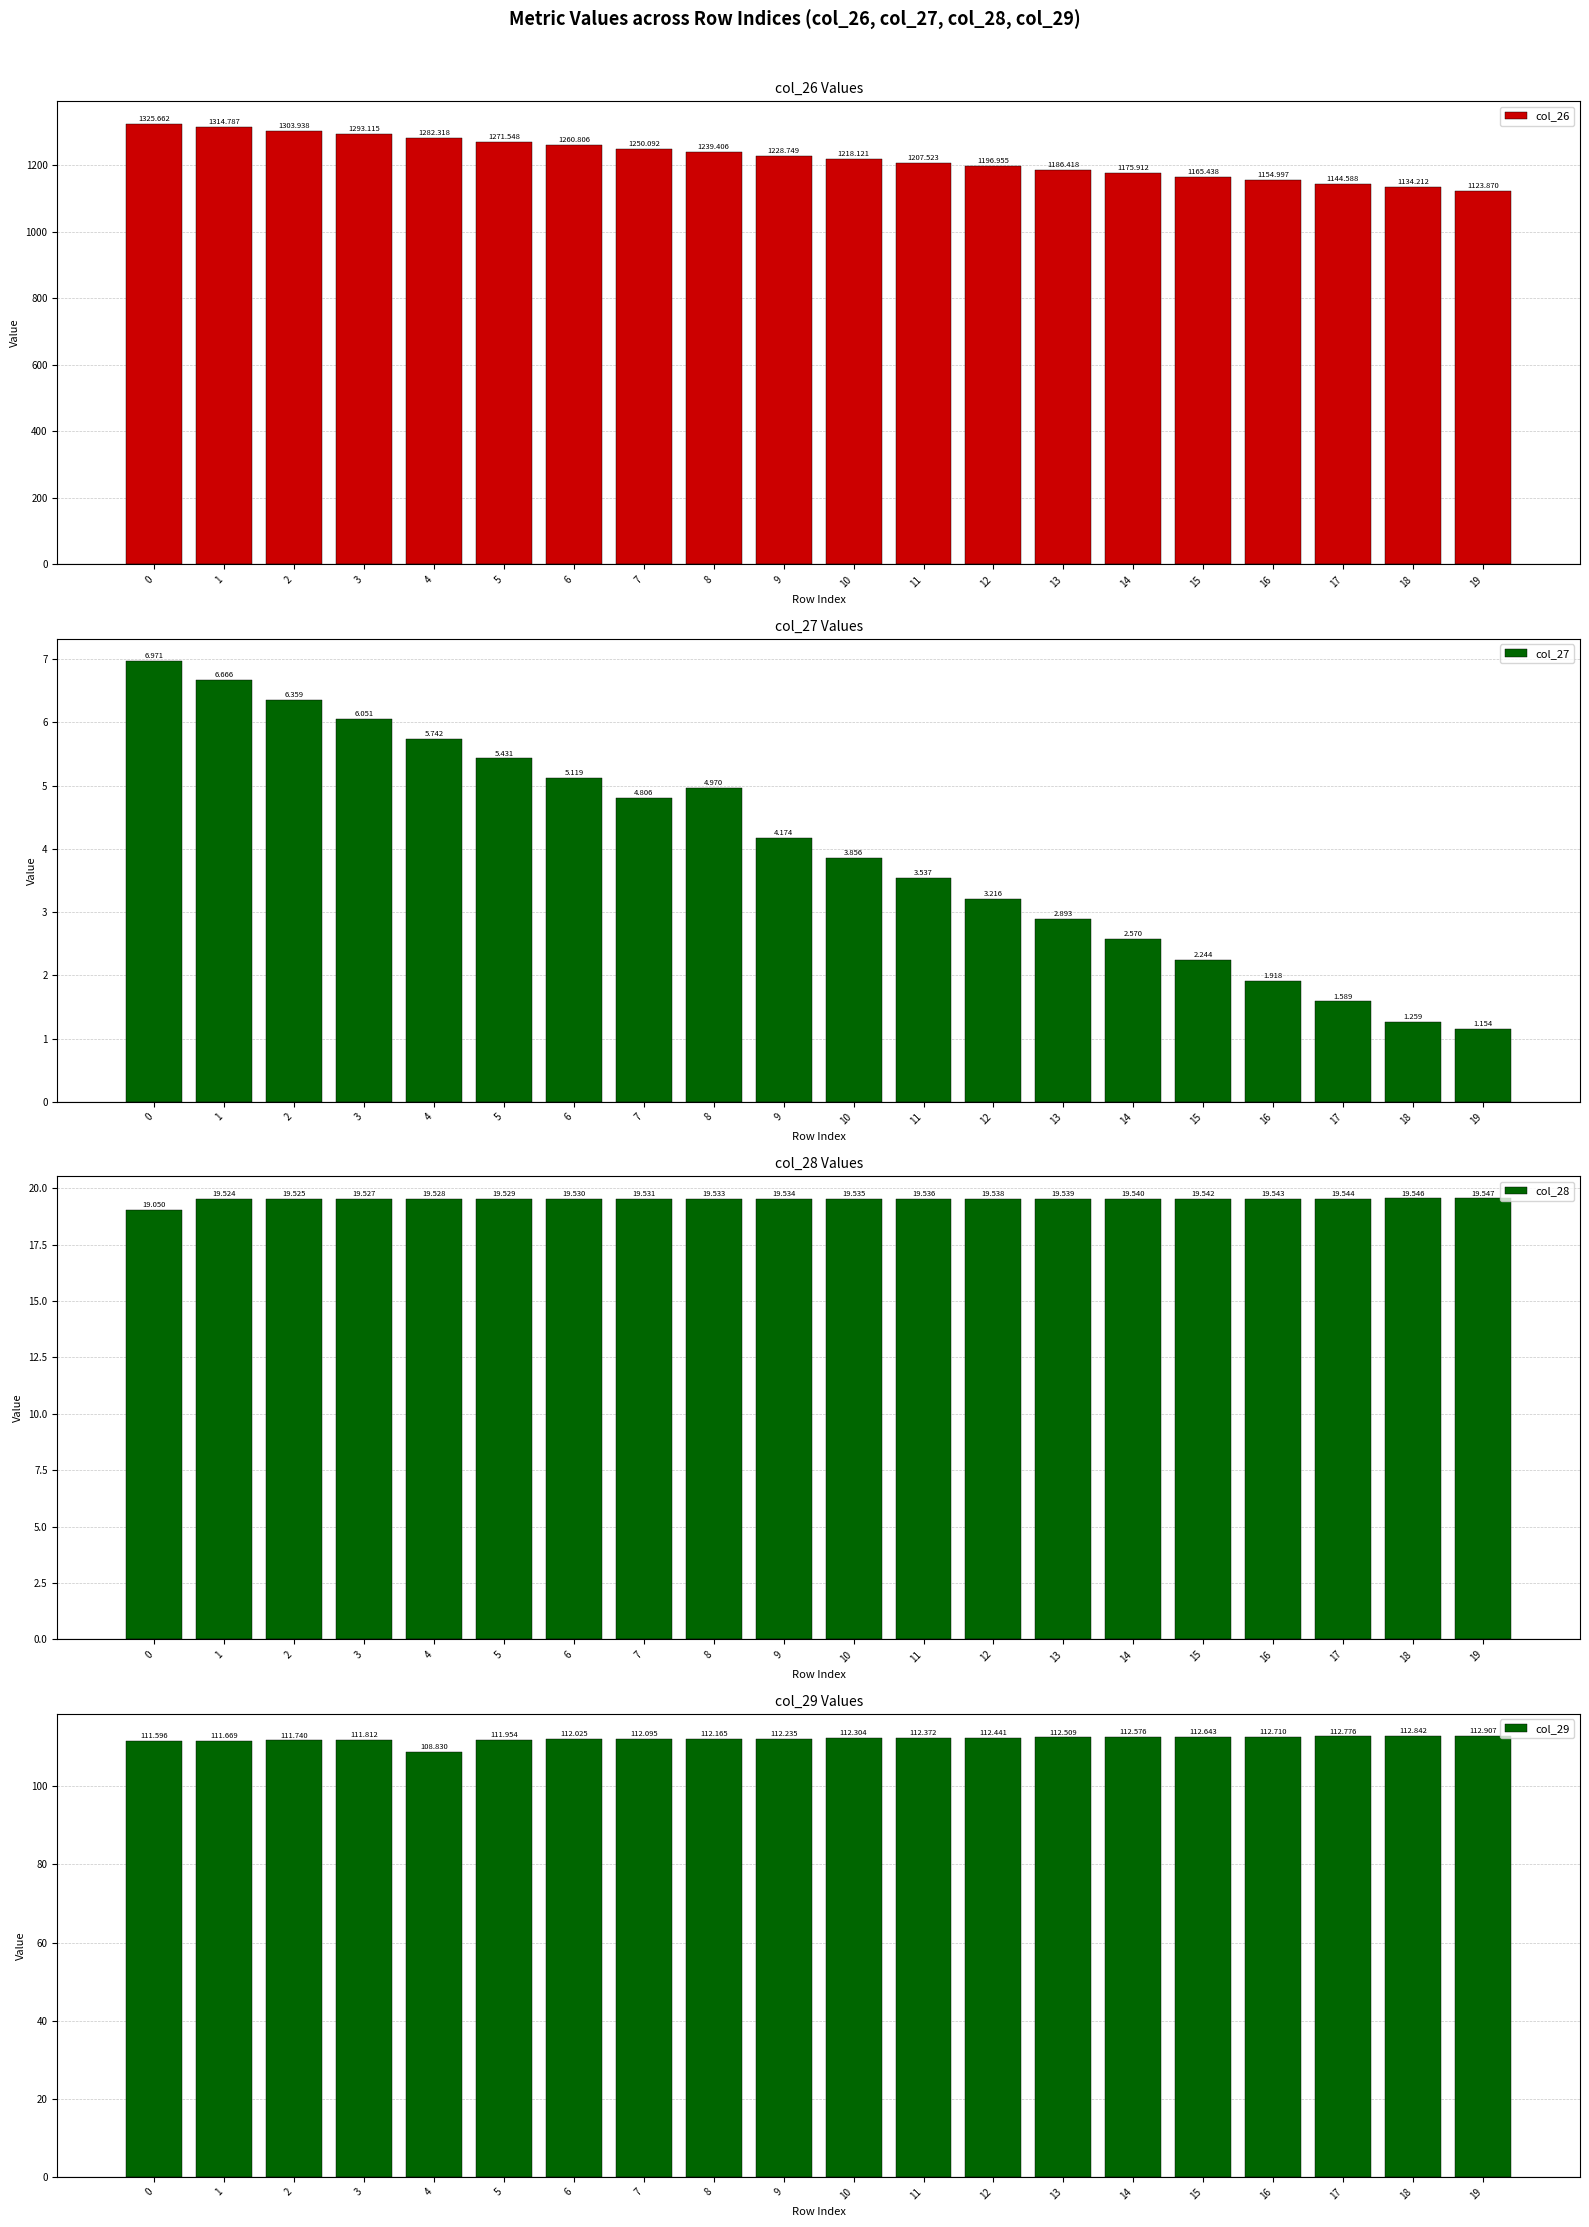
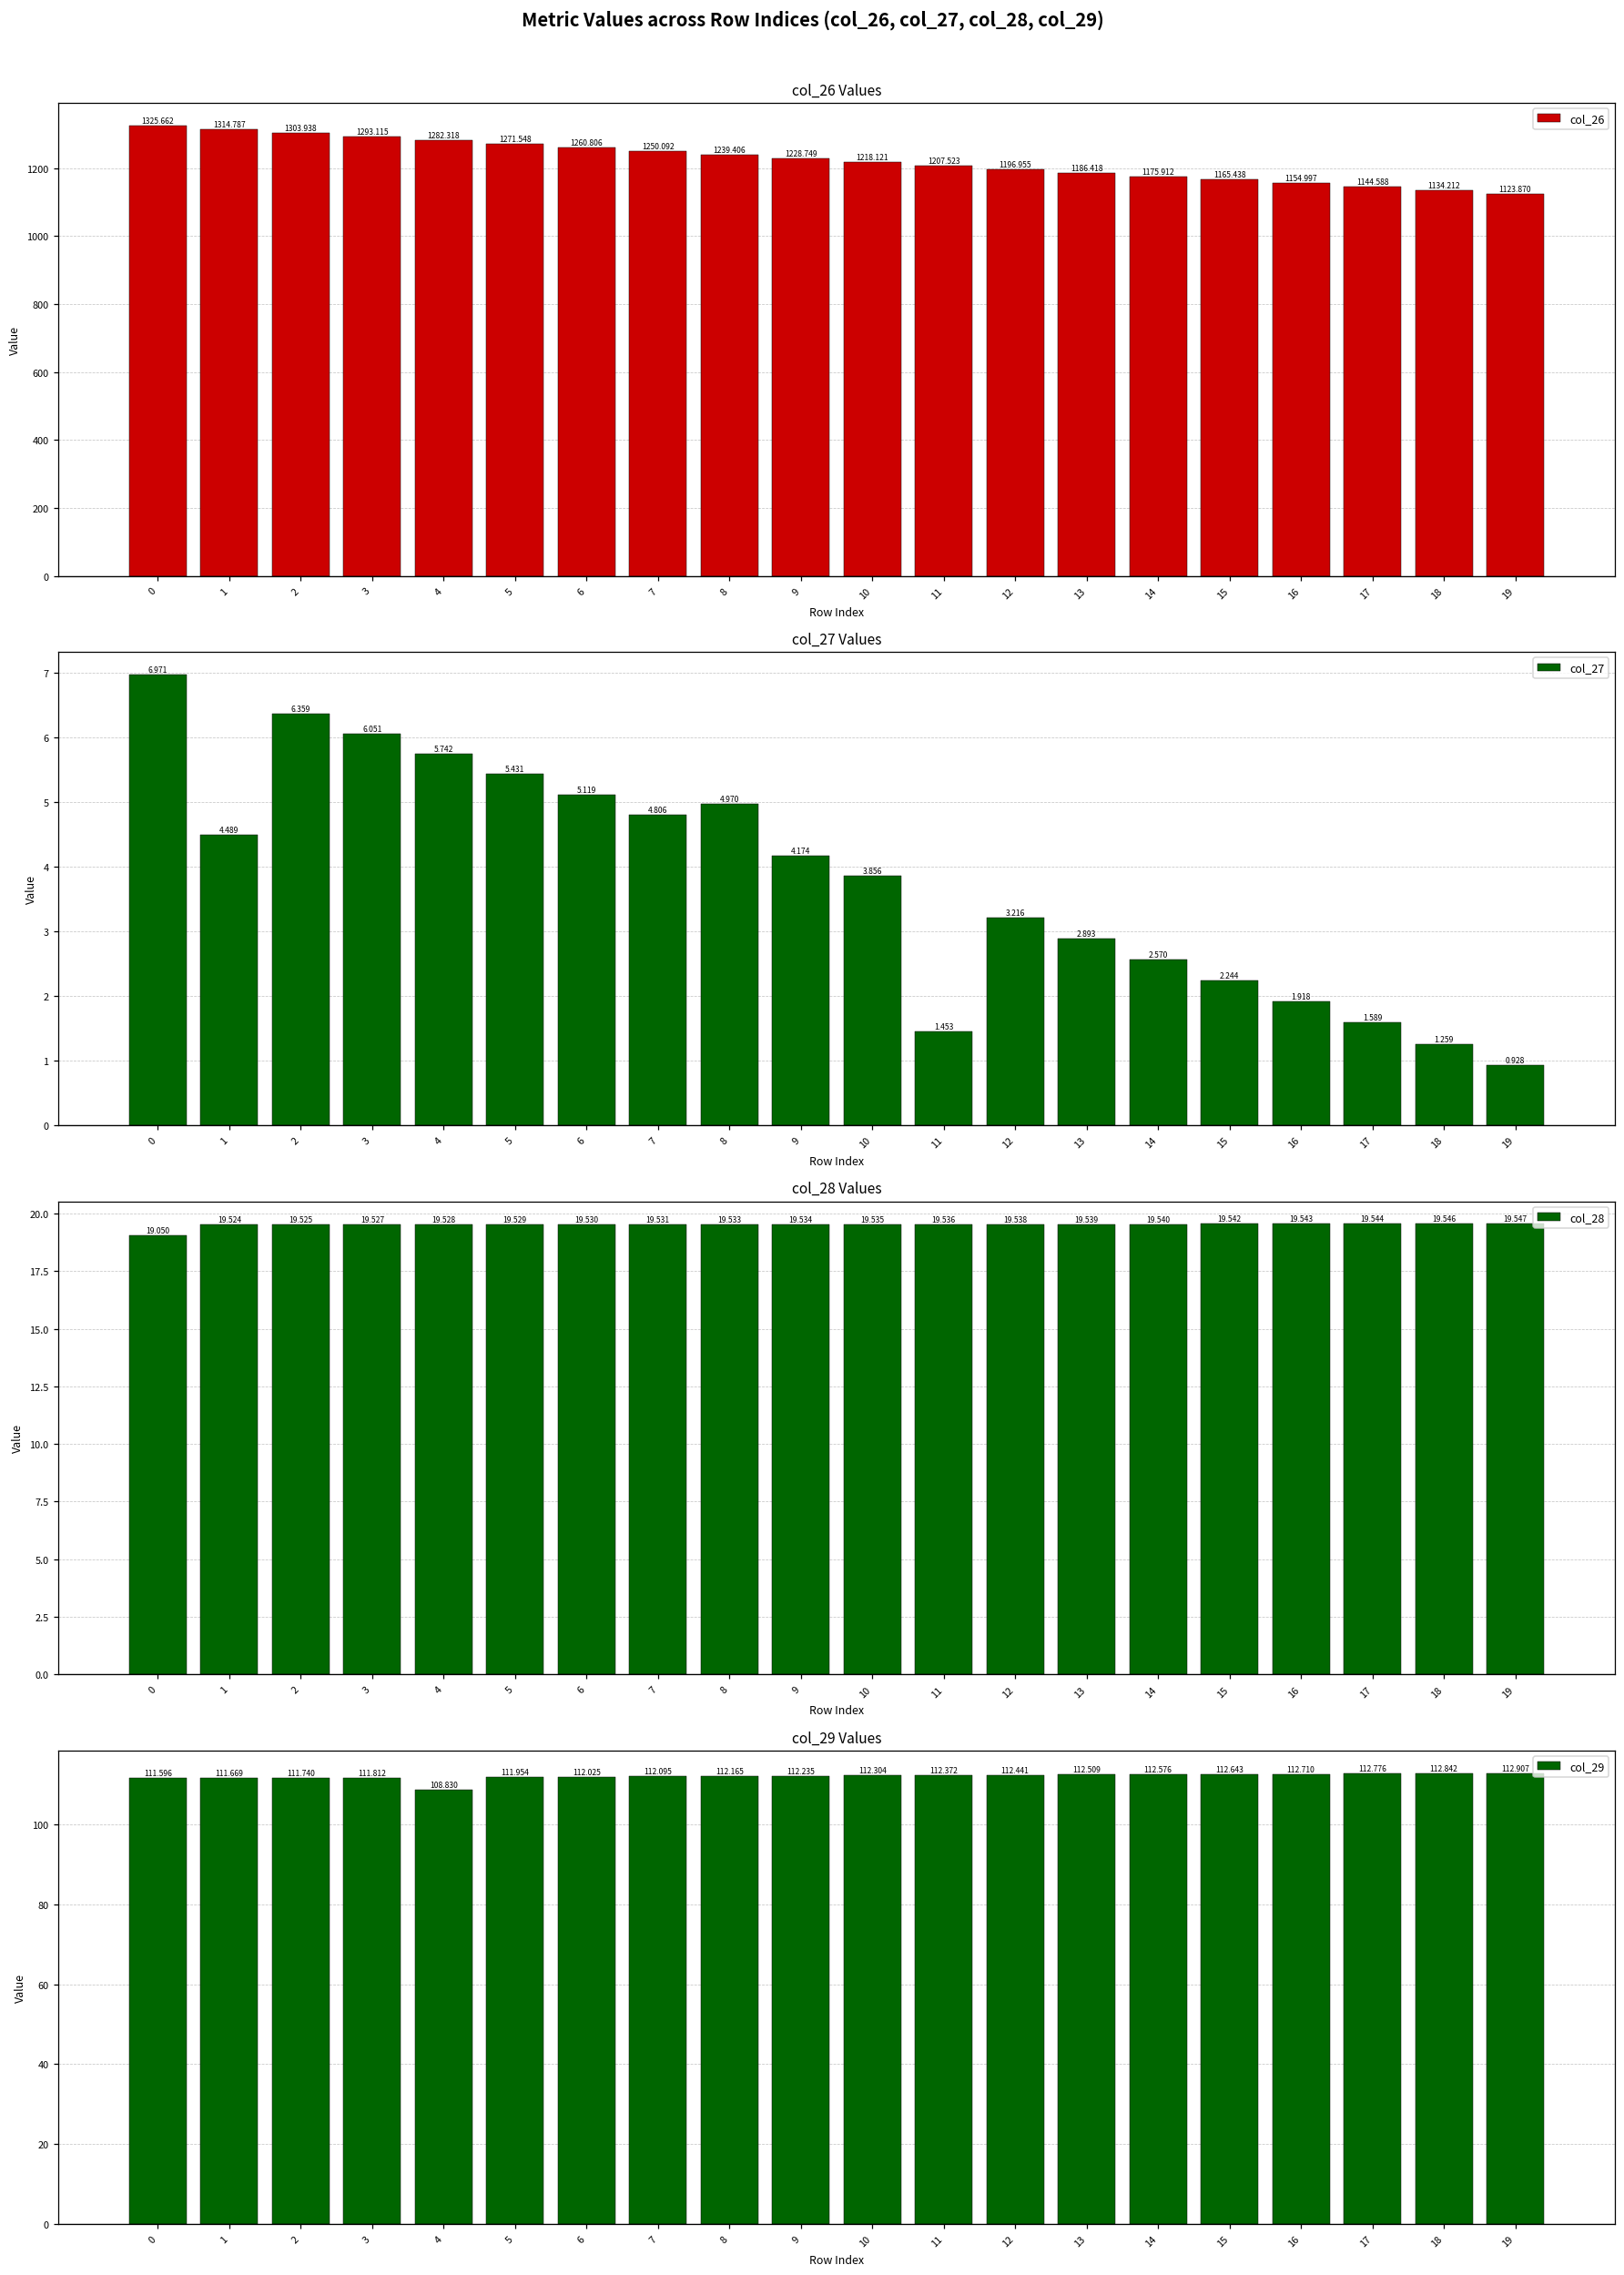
  {
    "col_26 Values": {
      "0": 1325.662,
      "1": 1314.787,
      "2": 1303.938,
      "3": 1293.115,
      "4": 1282.318,
      "5": 1271.548,
      "6": 1260.806,
      "7": 1250.092,
      "8": 1239.406,
      "9": 1228.749,
      "10": 1218.121,
      "11": 1207.523,
      "12": 1196.955,
      "13": 1186.418,
      "14": 1175.912,
      "15": 1165.438,
      "16": 1154.997,
      "17": 1144.588,
      "18": 1134.212,
      "19": 1123.870
    },
    "col_27 Values": {
      "0": 6.971,
-     "1": 6.666,
+     "1": 4.489,
      "2": 6.359,
      "3": 6.051,
      "4": 5.742,
      "5": 5.431,
      "6": 5.119,
      "7": 4.806,
      "8": 4.970,
      "9": 4.174,
      "10": 3.856,
-     "11": 3.537,
+     "11": 1.453,
      "12": 3.216,
      "13": 2.893,
      "14": 2.570,
      "15": 2.244,
      "16": 1.918,
      "17": 1.589,
      "18": 1.259,
-     "19": 1.154
+     "19": 0.928
    },
    "col_28 Values": {
      "0": 19.050,
      "1": 19.524,
      "2": 19.525,
      "3": 19.527,
      "4": 19.528,
      "5": 19.529,
      "6": 19.530,
      "7": 19.531,
      "8": 19.533,
      "9": 19.534,
      "10": 19.535,
      "11": 19.536,
      "12": 19.538,
      "13": 19.539,
      "14": 19.540,
      "15": 19.542,
      "16": 19.543,
      "17": 19.544,
      "18": 19.546,
      "19": 19.547
    },
    "col_29 Values": {
      "0": 111.596,
      "1": 111.669,
      "2": 111.740,
      "3": 111.812,
      "4": 108.830,
      "5": 111.954,
      "6": 112.025,
      "7": 112.095,
      "8": 112.165,
      "9": 112.235,
      "10": 112.304,
      "11": 112.372,
      "12": 112.441,
      "13": 112.509,
      "14": 112.576,
      "15": 112.643,
      "16": 112.710,
      "17": 112.776,
      "18": 112.842,
      "19": 112.907
    }
  }
